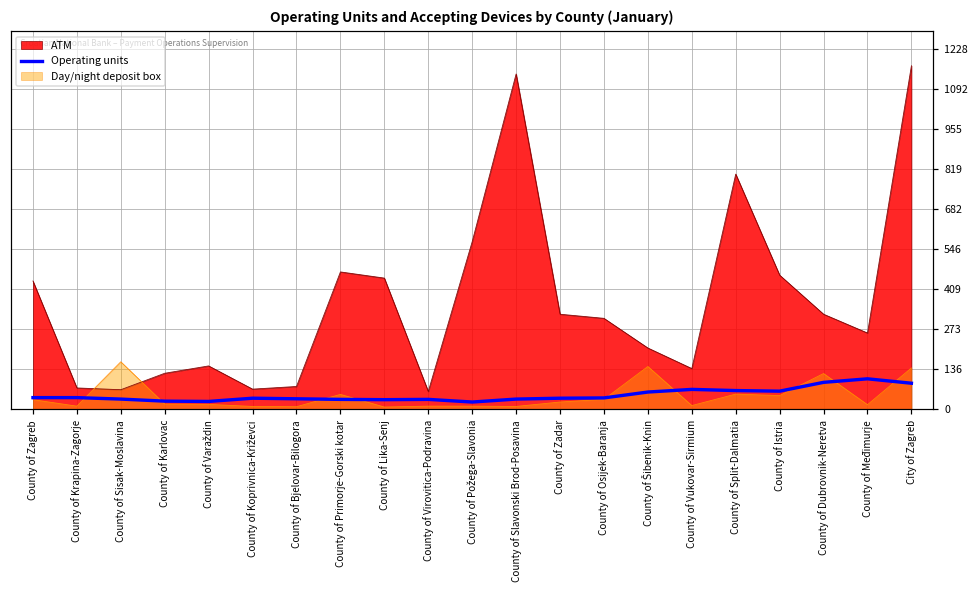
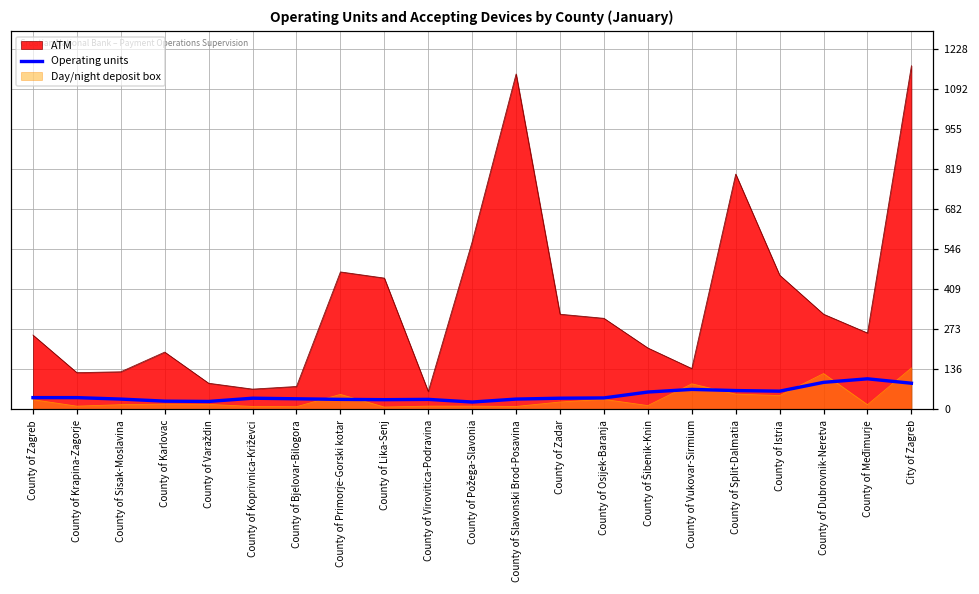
  {
    "ATM": {
-     "County of Zagreb": 440,
-     "County of Krapina-Zagorje": 70,
-     "County of Sisak-Moslavina": 70,
-     "County of Karlovac": 120,
-     "County of Varaždin": 150,
+     "County of Zagreb": 250,
+     "County of Krapina-Zagorje": 130,
+     "County of Sisak-Moslavina": 130,
+     "County of Karlovac": 200,
+     "County of Varaždin": 90,
      "County of Koprivnica-Križevci": 70,
      "County of Bjelovar-Bilogora": 80,
      "County of Primorje-Gorski kotar": 470,
      "County of Lika-Senj": 450,
      "County of Virovitica-Podravina": 60,
      "County of Požega-Slavonia": 570,
      "County of Slavonski Brod-Posavina": 1140,
      "County of Zadar": 320,
      "County of Osijek-Baranja": 310,
      "County of Šibenik-Knin": 210,
      "County of Vukovar-Sirmium": 140,
      "County of Split-Dalmatia": 800,
      "County of Istria": 460,
      "County of Dubrovnik-Neretva": 320,
      "County of Međimurje": 260,
      "City of Zagreb": 1170
    },
    "Operating units": {
      "County of Krapina-Zagorje": 40,
      "County of Sisak-Moslavina": 40,
      "County of Karlovac": 30,
      "County of Varaždin": 30,
      "County of Koprivnica-Križevci": 40,
      "County of Bjelovar-Bilogora": 40,
      "County of Primorje-Gorski kotar": 30,
      "County of Lika-Senj": 30,
      "County of Virovitica-Podravina": 30,
      "County of Požega-Slavonia": 30,
      "County of Slavonski Brod-Posavina": 40,
      "County of Zadar": 40,
      "County of Šibenik-Knin": 60,
      "County of Vukovar-Sirmium": 70,
      "County of Split-Dalmatia": 60,
      "County of Istria": 60,
      "County of Dubrovnik-Neretva": 90,
      "County of Međimurje": 100,
      "City of Zagreb": 90
    },
    "Day/night deposit box": {
      "County of Krapina-Zagorje": 10,
-     "County of Sisak-Moslavina": 160,
+     "County of Sisak-Moslavina": 20,
      "County of Karlovac": 20,
      "County of Varaždin": 20,
      "County of Koprivnica-Križevci": 10,
      "County of Bjelovar-Bilogora": 10,
      "County of Primorje-Gorski kotar": 50,
      "County of Lika-Senj": 10,
      "County of Virovitica-Podravina": 10,
      "County of Požega-Slavonia": 10,
      "County of Slavonski Brod-Posavina": 10,
      "County of Zadar": 30,
-     "County of Šibenik-Knin": 150,
-     "County of Vukovar-Sirmium": 10,
+     "County of Šibenik-Knin": 10,
+     "County of Vukovar-Sirmium": 90,
      "County of Split-Dalmatia": 50,
      "County of Istria": 50,
      "County of Dubrovnik-Neretva": 120,
      "County of Međimurje": 20,
      "City of Zagreb": 140
    }
  }
